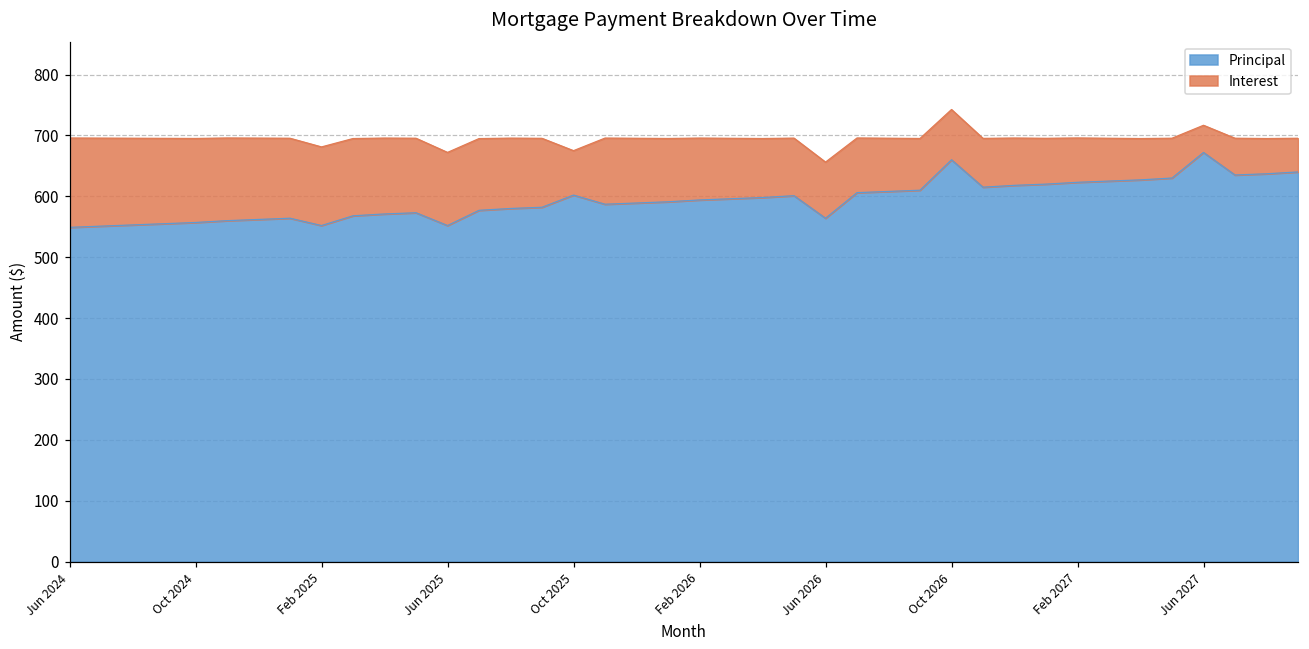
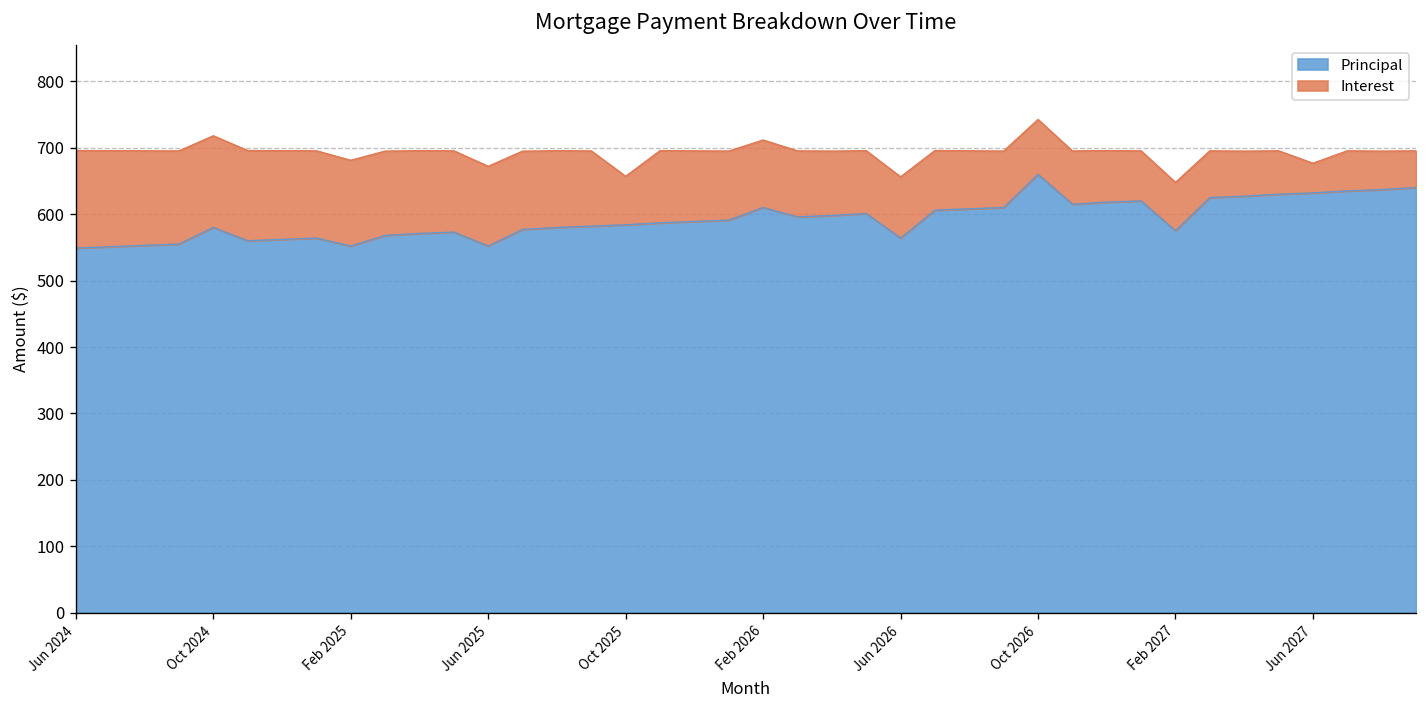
  {
    "Principal": {
      "Jun 2024": 550,
-     "Oct 2024": 560,
+     "Oct 2024": 580,
      "Feb 2025": 550,
      "Jun 2025": 550,
-     "Oct 2025": 600,
-     "Feb 2026": 590,
+     "Oct 2025": 580,
+     "Feb 2026": 610,
      "Jun 2026": 560,
      "Oct 2026": 660,
-     "Feb 2027": 620,
-     "Jun 2027": 670
+     "Feb 2027": 580,
+     "Jun 2027": 630
    },
    "Interest": {
      "Jun 2024": 150,
      "Oct 2024": 140,
      "Feb 2025": 130,
      "Jun 2025": 120,
      "Oct 2025": 70,
      "Feb 2026": 100,
      "Jun 2026": 90,
      "Oct 2026": 80,
      "Feb 2027": 70,
      "Jun 2027": 40
    }
  }
